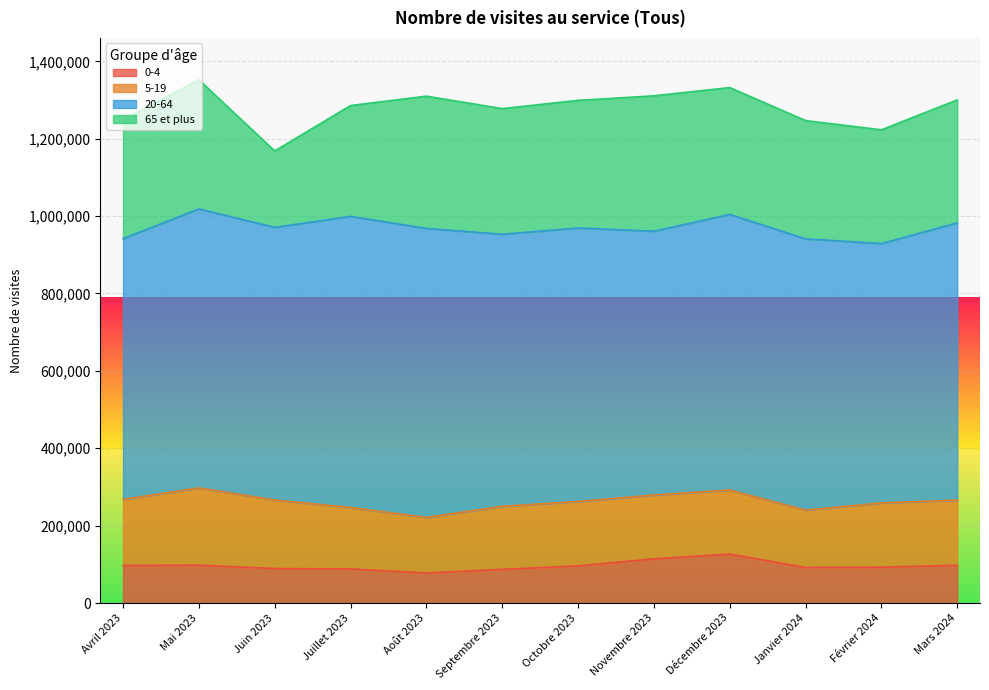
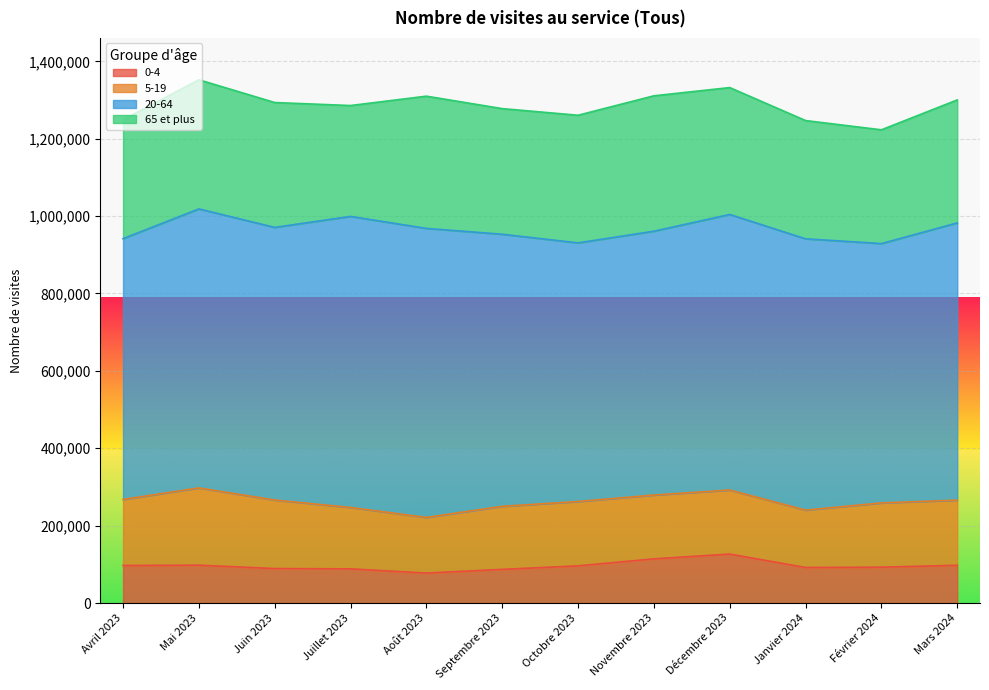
  {
    "20-64": {
      "Avril 2023": "670,000",
      "Mai 2023": "720,000",
      "Juin 2023": "700,000",
      "Juillet 2023": "750,000",
      "Août 2023": "750,000",
      "Septembre 2023": "700,000",
-     "Octobre 2023": "710,000",
+     "Octobre 2023": "670,000",
      "Novembre 2023": "680,000",
      "Décembre 2023": "710,000",
      "Janvier 2024": "700,000",
      "Février 2024": "670,000",
      "Mars 2024": "720,000"
    },
    "65 et plus": {
-     "Juin 2023": "200,000",
+     "Juin 2023": "320,000",
      "Juillet 2023": "290,000",
      "Août 2023": "340,000",
      "Septembre 2023": "320,000",
      "Octobre 2023": "330,000",
      "Novembre 2023": "350,000",
      "Décembre 2023": "330,000",
      "Janvier 2024": "310,000",
      "Février 2024": "290,000",
      "Mars 2024": "320,000"
    }
  }
